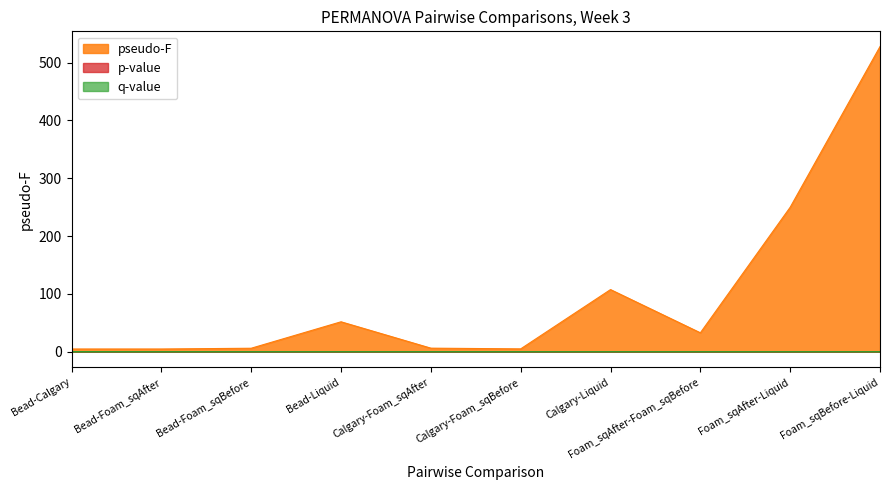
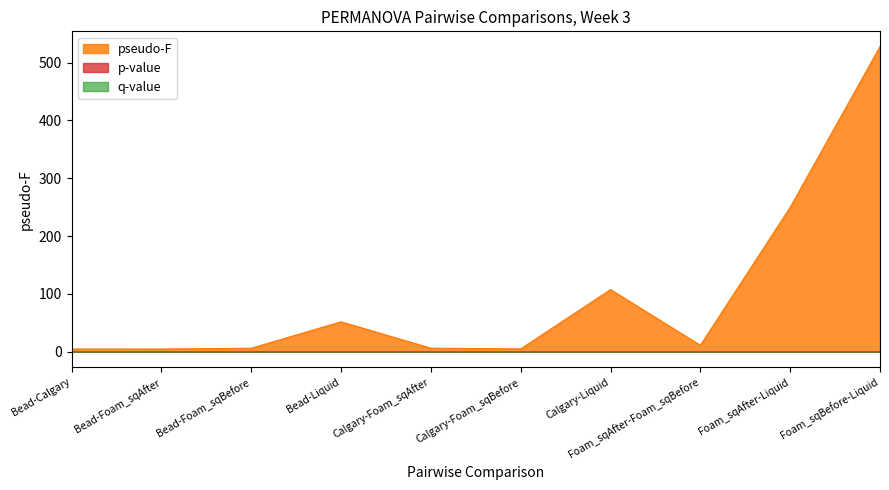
  {
    "pseudo-F": {
      "Bead-Calgary": 0,
      "Bead-Foam_sqAfter": 0,
      "Bead-Foam_sqBefore": 10,
      "Bead-Liquid": 50,
      "Calgary-Foam_sqAfter": 10,
      "Calgary-Foam_sqBefore": 0,
      "Calgary-Liquid": 110,
-     "Foam_sqAfter-Foam_sqBefore": 30,
+     "Foam_sqAfter-Foam_sqBefore": 10,
      "Foam_sqAfter-Liquid": 250,
      "Foam_sqBefore-Liquid": 530
    },
    "q-value": {
      "Bead-Calgary": 0,
      "Bead-Foam_sqAfter": 0,
      "Bead-Foam_sqBefore": 0,
      "Bead-Liquid": 0,
      "Calgary-Foam_sqAfter": 0,
      "Calgary-Foam_sqBefore": 0,
      "Calgary-Liquid": 0,
      "Foam_sqAfter-Foam_sqBefore": 0,
      "Foam_sqAfter-Liquid": 0,
      "Foam_sqBefore-Liquid": 0
    }
  }
